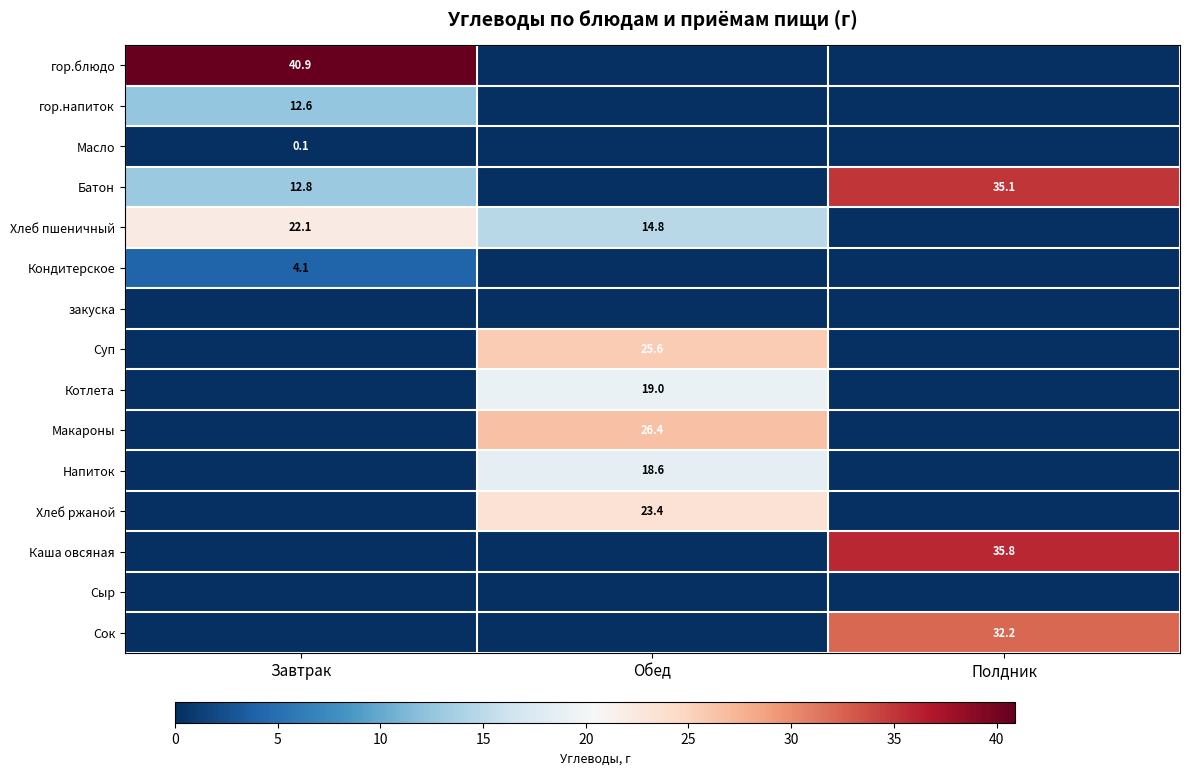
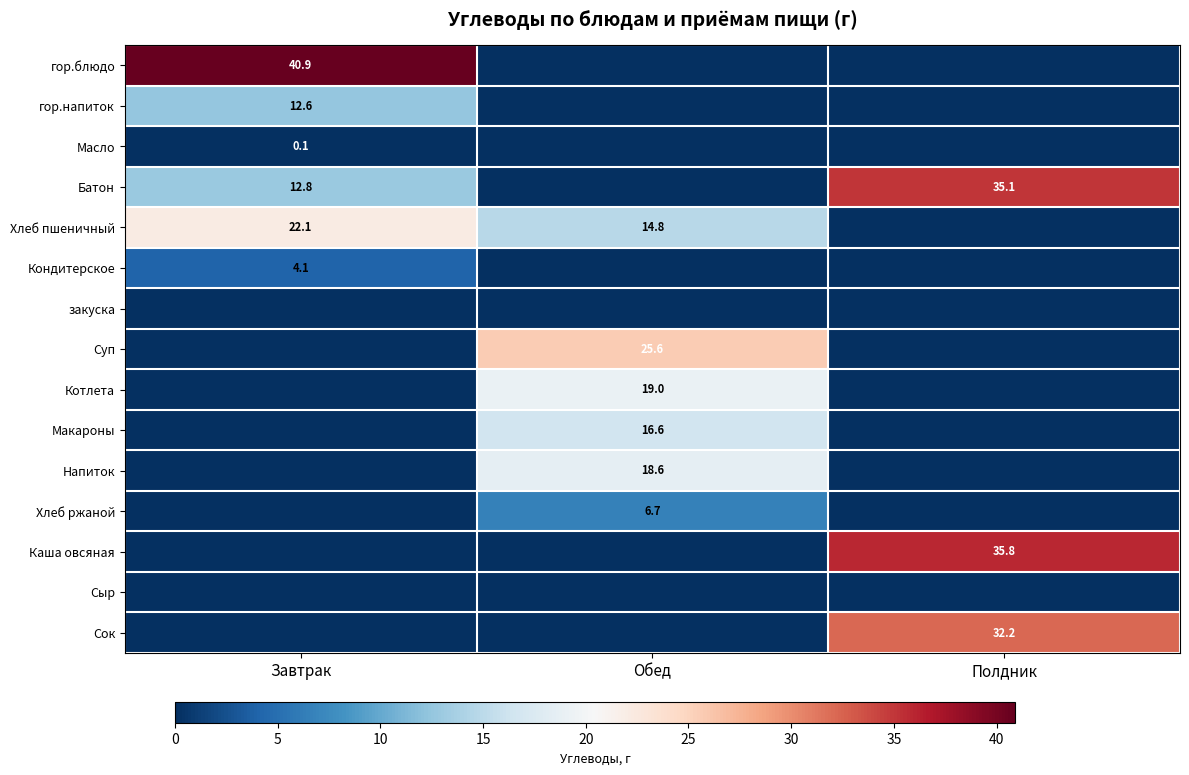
  {
    "гор.блюдо": {
      "Завтрак": 40.9
    },
    "гор.напиток": {
      "Завтрак": 12.6
    },
    "Масло": {
      "Завтрак": 0.1
    },
    "Батон": {
      "Завтрак": 12.8,
      "Полдник": 35.1
    },
    "Хлеб пшеничный": {
      "Завтрак": 22.1,
      "Обед": 14.8
    },
    "Кондитерское": {
      "Завтрак": 4.1
    },
    "Суп": {
      "Обед": 25.6
    },
    "Котлета": {
      "Обед": 19.0
    },
    "Макароны": {
-     "Обед": 26.4
+     "Обед": 16.6
    },
    "Напиток": {
      "Обед": 18.6
    },
    "Хлеб ржаной": {
-     "Обед": 23.4
+     "Обед": 6.7
    },
    "Каша овсяная": {
      "Полдник": 35.8
    },
    "Сок": {
      "Полдник": 32.2
    }
  }
